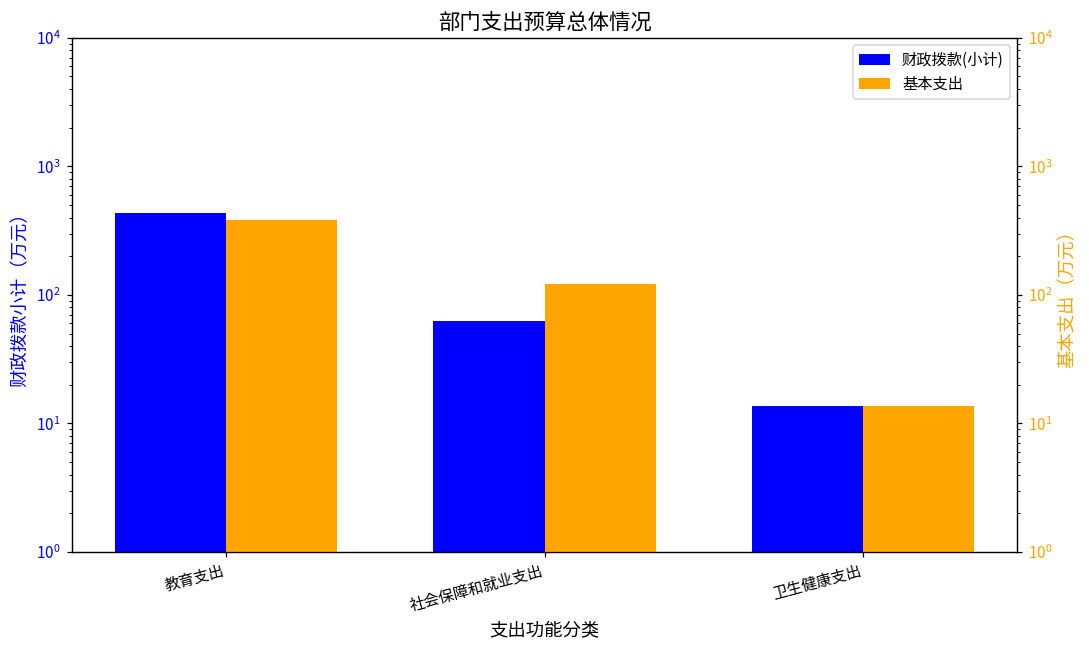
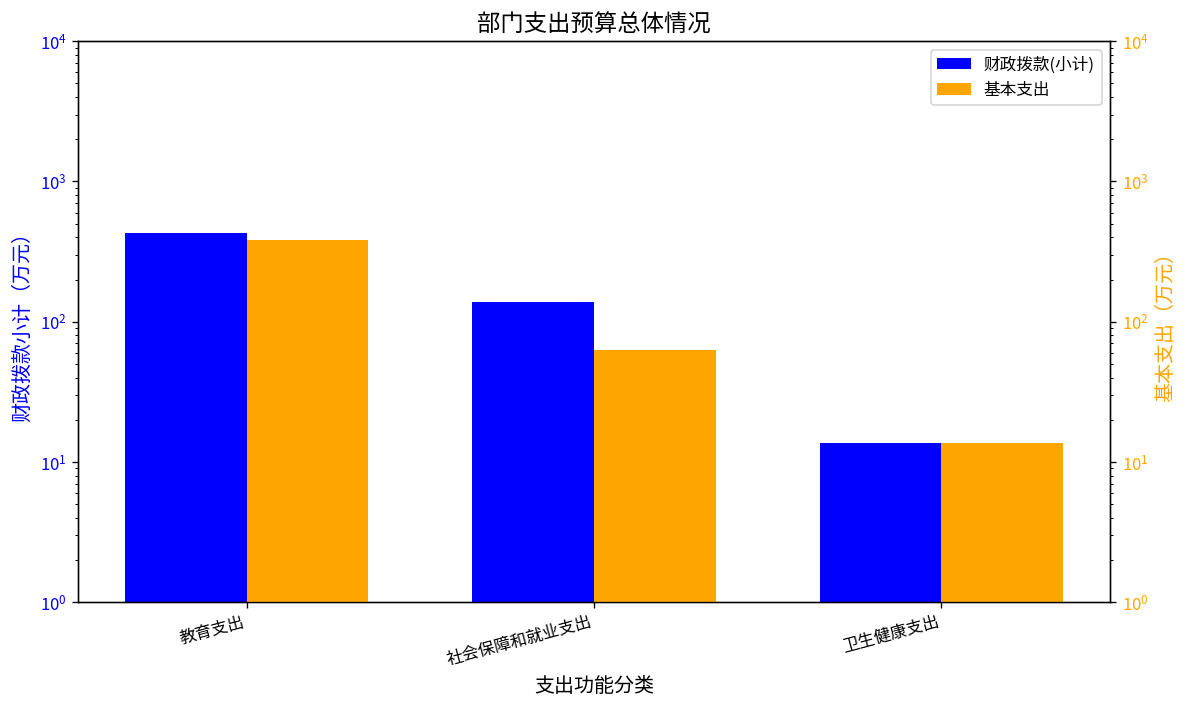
  {
    "财政拨款(小计)": {
      "教育支出": 430,
-     "社会保障和就业支出": 60,
+     "社会保障和就业支出": 140,
      "卫生健康支出": 14
    },
    "基本支出": {
      "教育支出": 380,
-     "社会保障和就业支出": 120,
+     "社会保障和就业支出": 60,
      "卫生健康支出": 14
    }
  }
